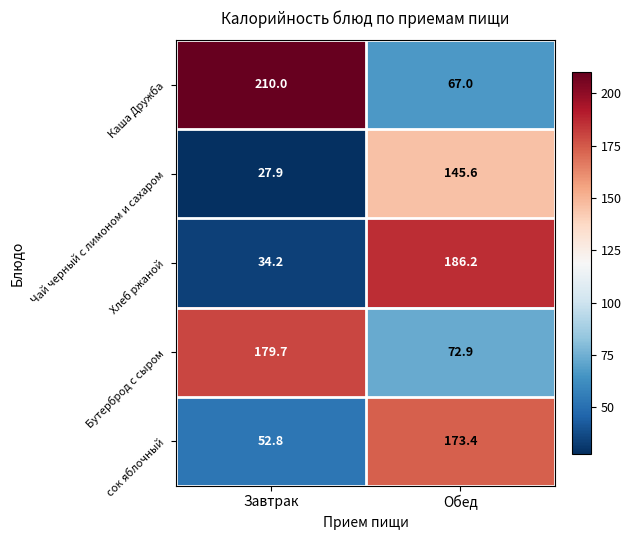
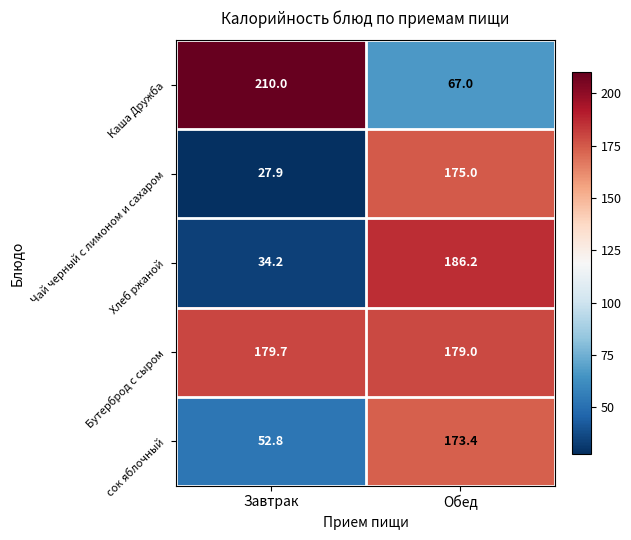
  {
    "Каша Дружба": {
      "Завтрак": 210.0,
      "Обед": 67.0
    },
    "Чай черный с лимоном и сахаром": {
      "Завтрак": 27.9,
-     "Обед": 145.6
+     "Обед": 175.0
    },
    "Хлеб ржаной": {
      "Завтрак": 34.2,
      "Обед": 186.2
    },
    "Бутерброд с сыром": {
      "Завтрак": 179.7,
-     "Обед": 72.9
+     "Обед": 179.0
    },
    "сок яблочный": {
      "Завтрак": 52.8,
      "Обед": 173.4
    }
  }
